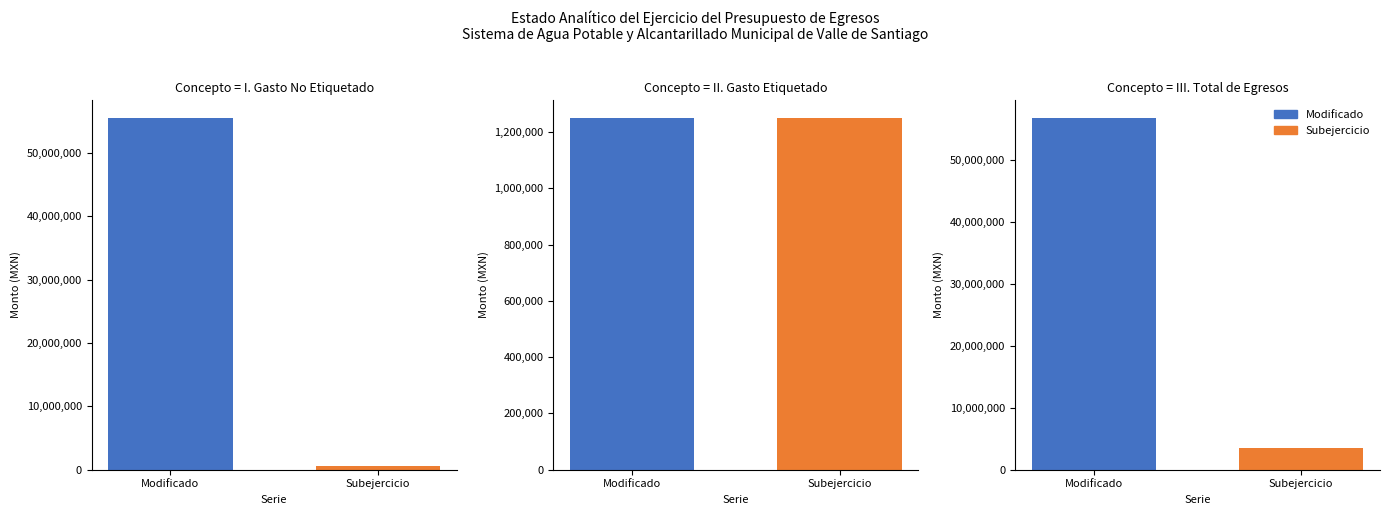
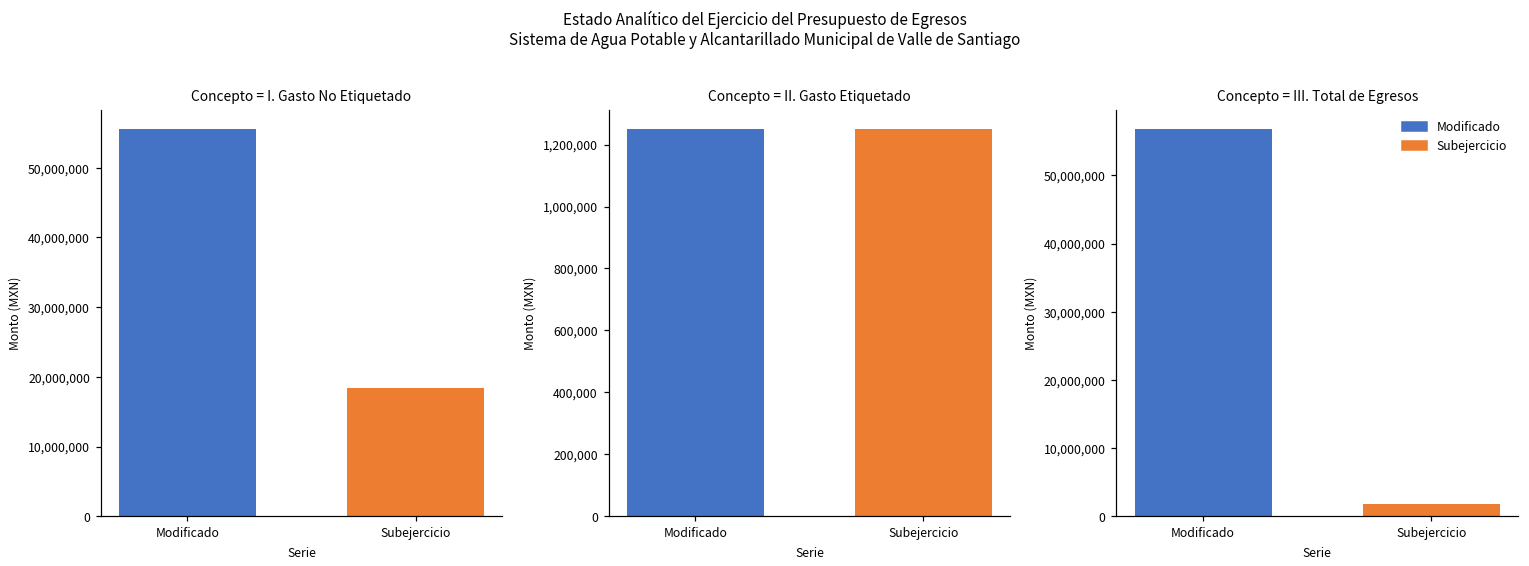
  {
    "Concepto = I. Gasto No Etiquetado": {
      "Modificado": "56,000,000",
-     "Subejercicio": "1,000,000"
+     "Subejercicio": "18,000,000"
    },
    "Concepto = II. Gasto Etiquetado": {
      "Modificado": "1,250,000",
      "Subejercicio": "1,250,000"
    },
    "Concepto = III. Total de Egresos": {
      "Modificado": "57,000,000",
-     "Subejercicio": "4,000,000"
+     "Subejercicio": "2,000,000"
    }
  }
